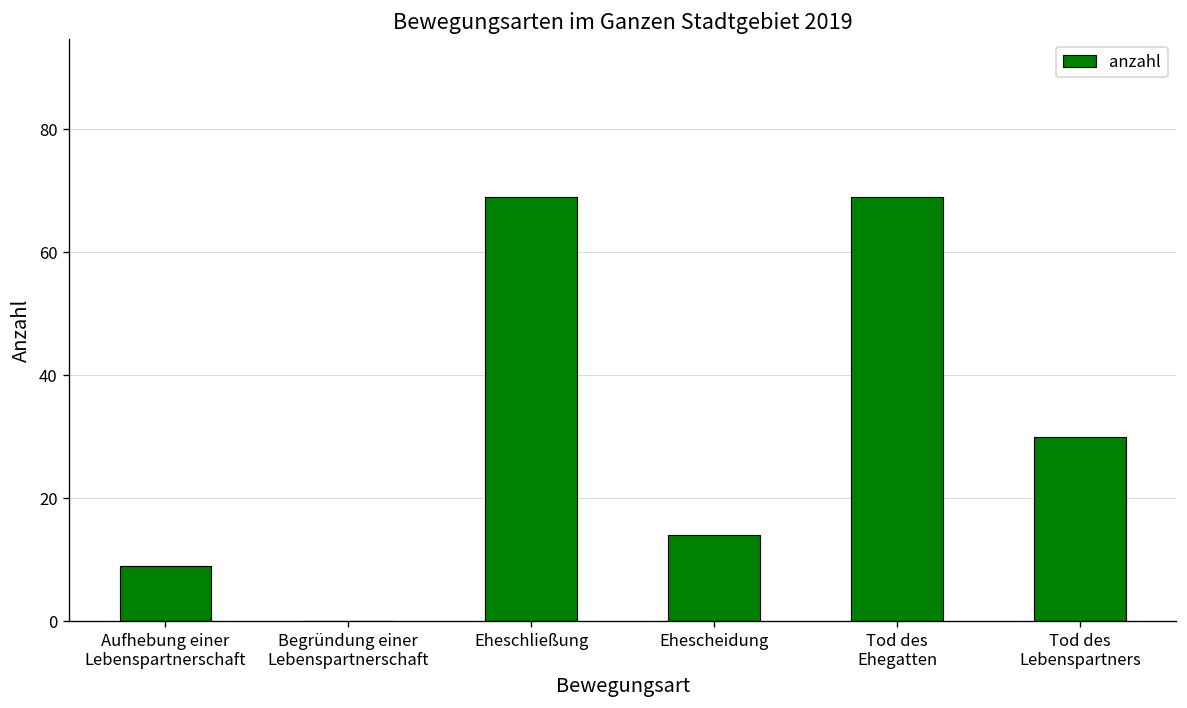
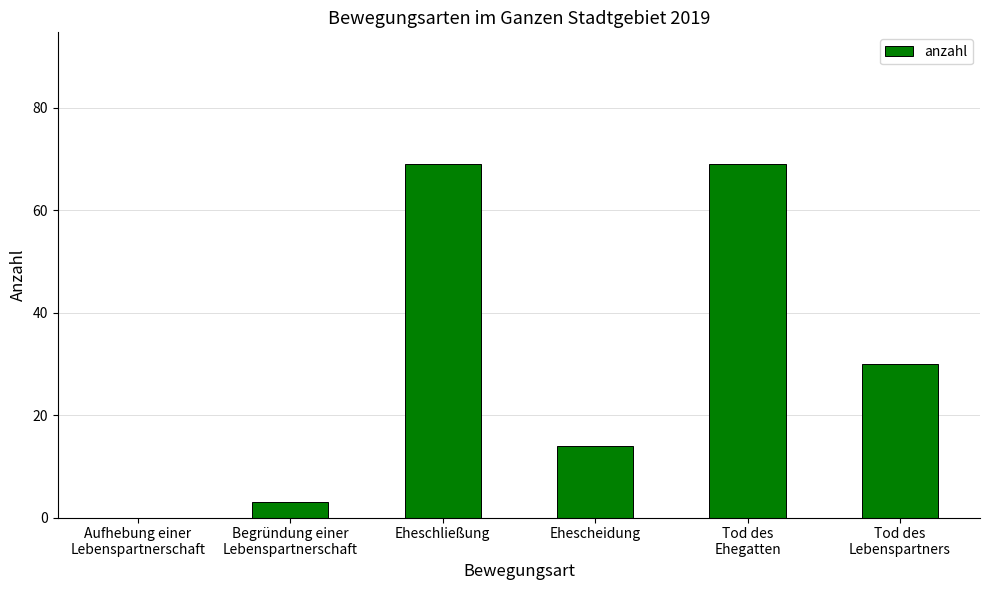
  {
-   "Aufhebung einer Lebenspartnerschaft": 9,
-   "Begründung einer Lebenspartnerschaft": 0,
+   "Aufhebung einer Lebenspartnerschaft": 0,
+   "Begründung einer Lebenspartnerschaft": 3,
    "Eheschließung": 69,
    "Ehescheidung": 14,
    "Tod des Ehegatten": 69,
    "Tod des Lebenspartners": 30
  }
